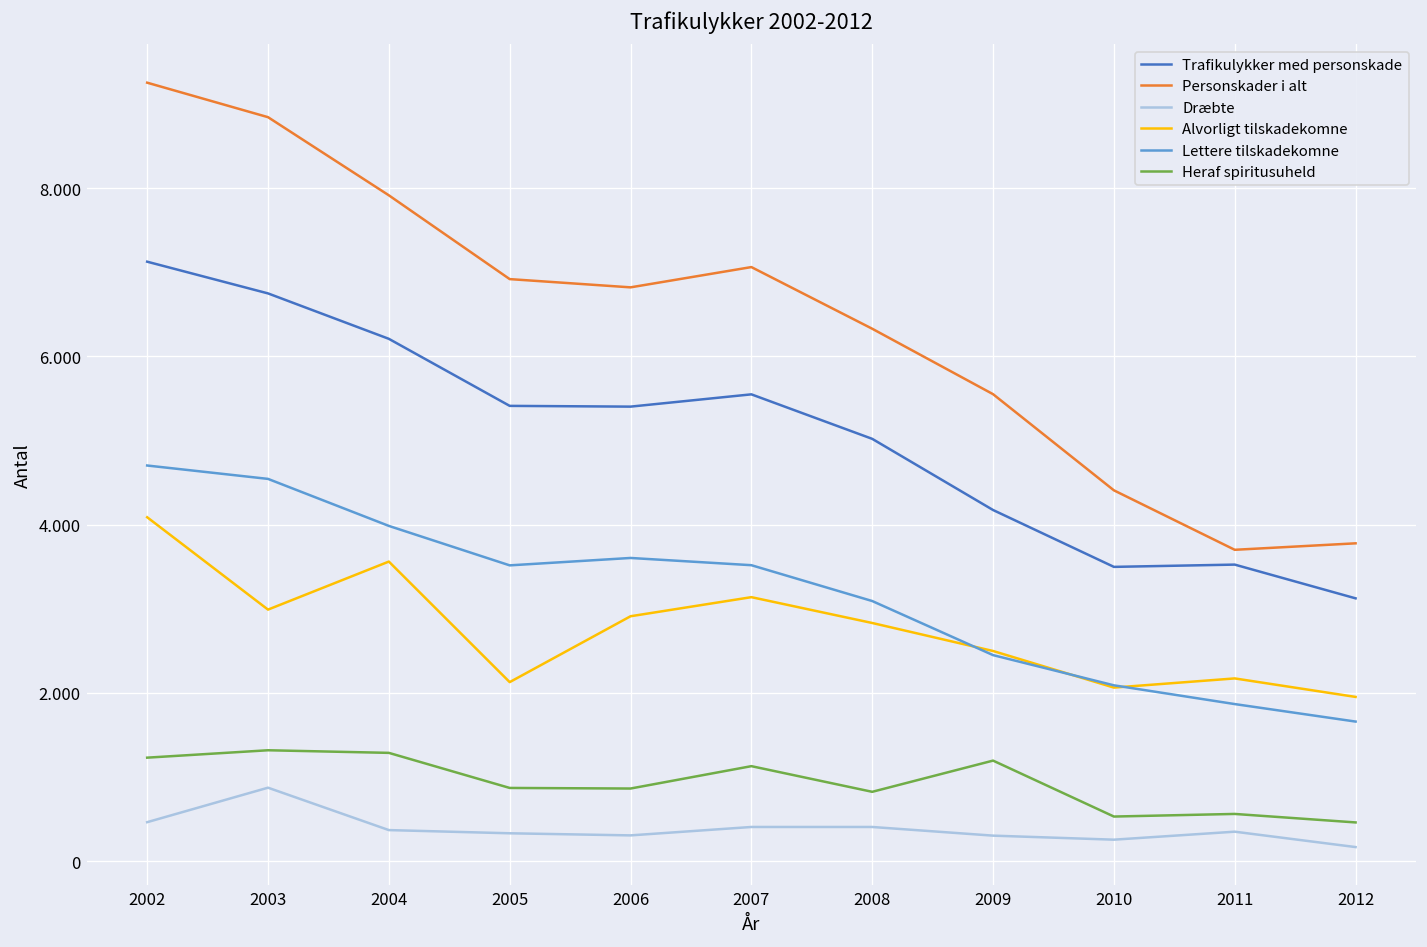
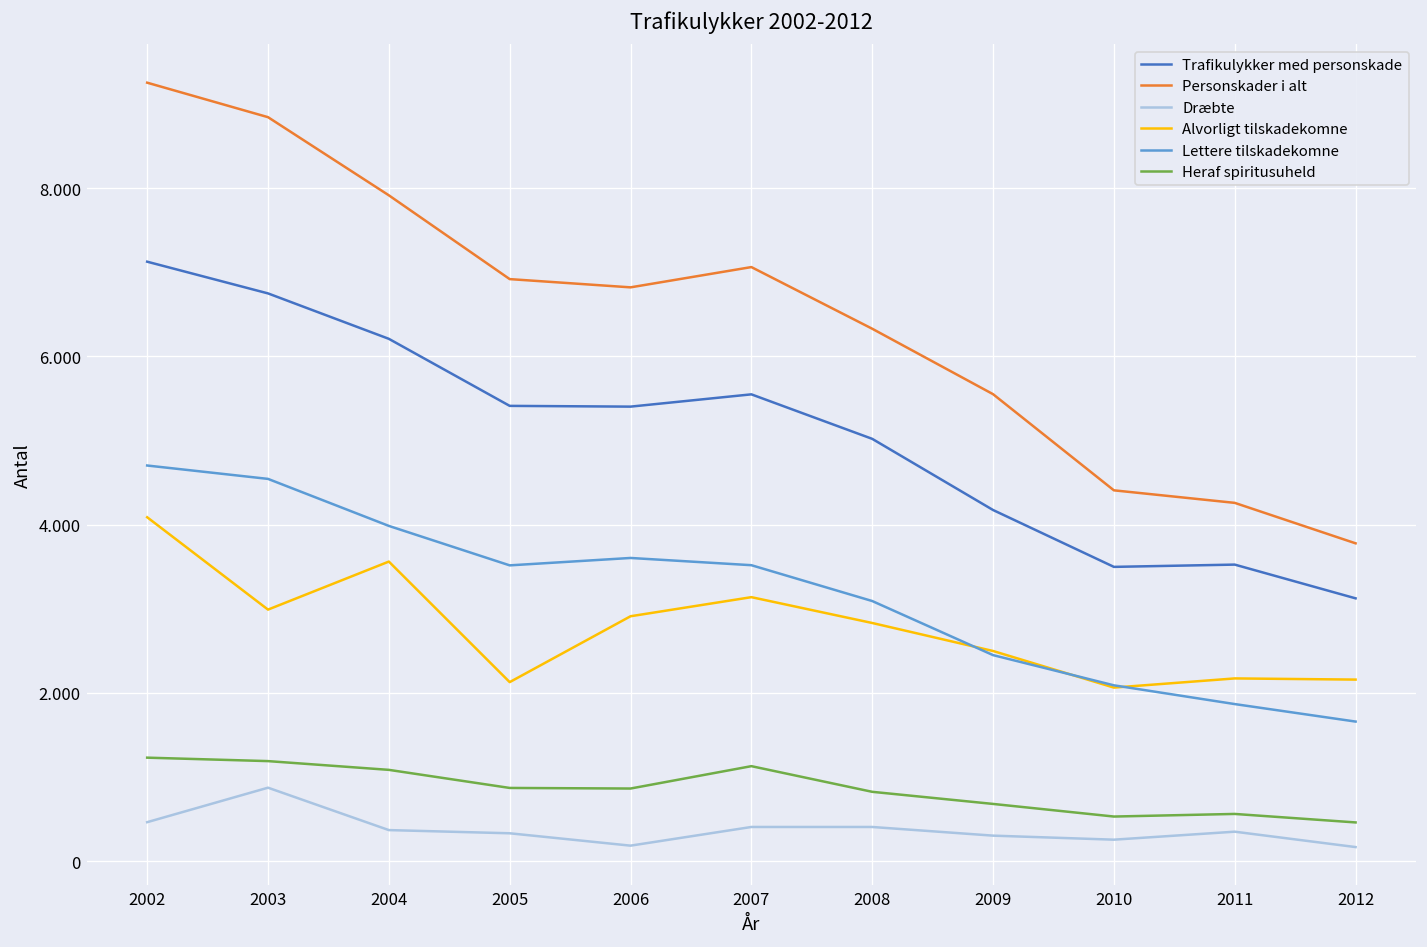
  {
    "Personskader i alt": {
      "2002": 9.3,
      "2003": 8.8,
      "2004": 7.9,
      "2005": 6.9,
      "2006": 6.8,
      "2007": 7.1,
      "2008": 6.3,
      "2009": 5.6,
      "2010": 4.4,
-     "2011": 3.7,
+     "2011": 4.3,
      "2012": 3.8
    },
    "Dræbte": {
      "2002": 0.5,
      "2003": 0.9,
      "2004": 0.4,
      "2005": 0.3,
-     "2006": 0.3,
+     "2006": 0.2,
      "2007": 0.4,
      "2008": 0.4,
      "2009": 0.3,
      "2010": 0.3,
      "2011": 0.4,
      "2012": 0.2
    },
    "Alvorligt tilskadekomne": {
      "2002": 4.1,
      "2003": 3.0,
      "2004": 3.6,
      "2005": 2.1,
      "2006": 2.9,
      "2007": 3.1,
      "2008": 2.8,
      "2009": 2.5,
      "2011": 2.2,
-     "2012": 2.0
+     "2012": 2.2
    },
    "Heraf spiritusuheld": {
      "2002": 1.2,
-     "2003": 1.3,
-     "2004": 1.3,
+     "2003": 1.2,
+     "2004": 1.1,
      "2005": 0.9,
      "2006": 0.9,
      "2007": 1.1,
      "2008": 0.8,
-     "2009": 1.2,
+     "2009": 0.7,
      "2010": 0.5,
      "2011": 0.6,
      "2012": 0.5
    }
  }
